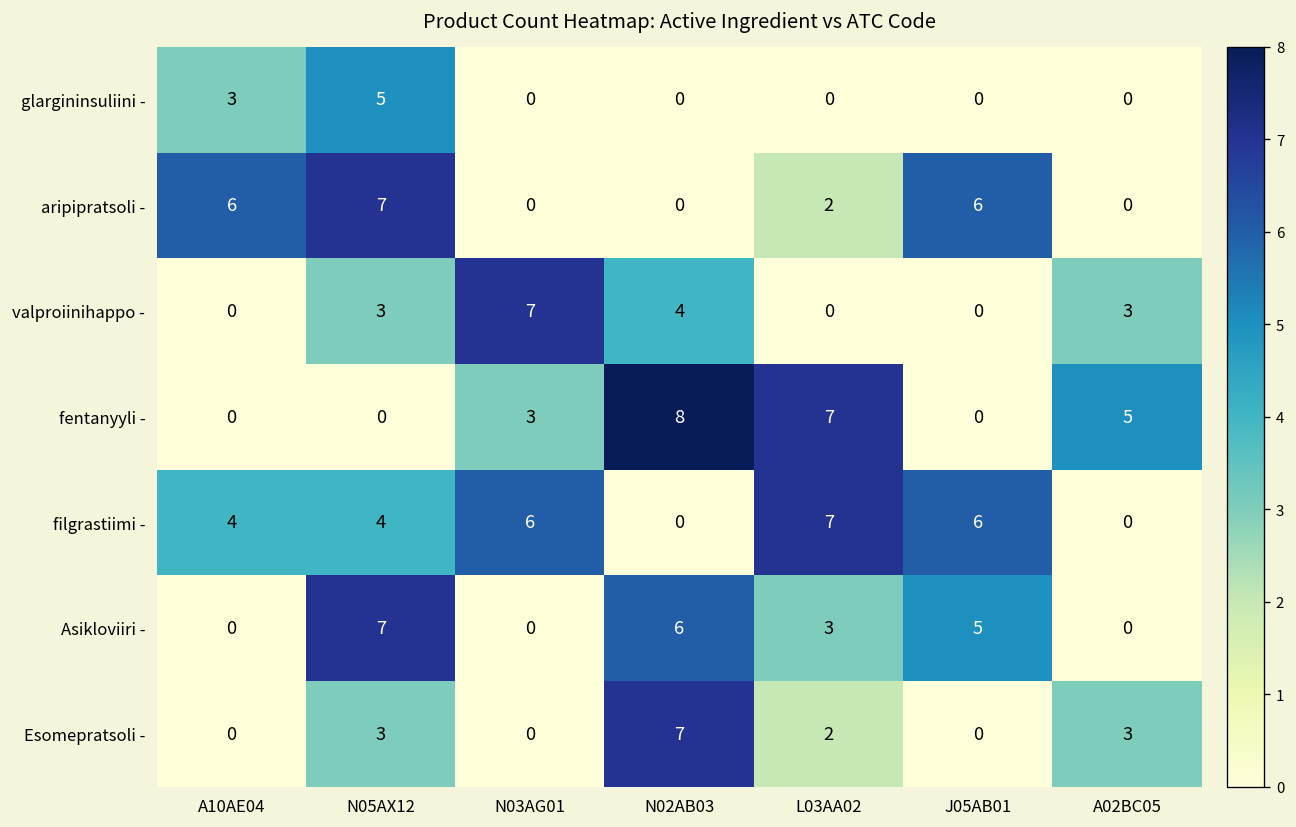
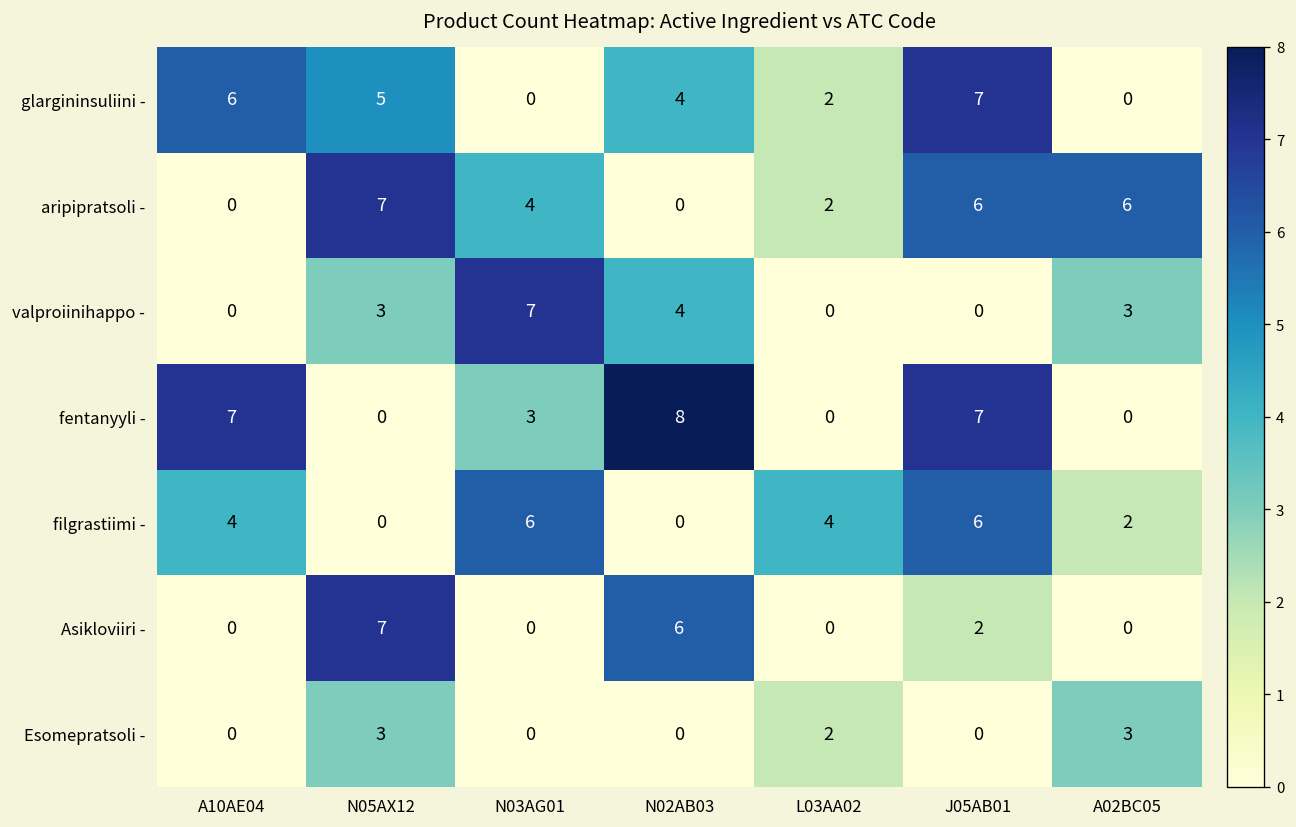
  {
    "glargininsuliini -": {
-     "A10AE04": 3,
+     "A10AE04": 6,
      "N05AX12": 5,
      "N03AG01": 0,
-     "N02AB03": 0,
-     "L03AA02": 0,
-     "J05AB01": 0,
+     "N02AB03": 4,
+     "L03AA02": 2,
+     "J05AB01": 7,
      "A02BC05": 0
    },
    "aripipratsoli -": {
-     "A10AE04": 6,
+     "A10AE04": 0,
      "N05AX12": 7,
-     "N03AG01": 0,
+     "N03AG01": 4,
      "N02AB03": 0,
      "L03AA02": 2,
      "J05AB01": 6,
-     "A02BC05": 0
+     "A02BC05": 6
    },
    "valproiinihappo -": {
      "A10AE04": 0,
      "N05AX12": 3,
      "N03AG01": 7,
      "N02AB03": 4,
      "L03AA02": 0,
      "J05AB01": 0,
      "A02BC05": 3
    },
    "fentanyyli -": {
-     "A10AE04": 0,
+     "A10AE04": 7,
      "N05AX12": 0,
      "N03AG01": 3,
      "N02AB03": 8,
-     "L03AA02": 7,
-     "J05AB01": 0,
-     "A02BC05": 5
+     "L03AA02": 0,
+     "J05AB01": 7,
+     "A02BC05": 0
    },
    "filgrastiimi -": {
      "A10AE04": 4,
-     "N05AX12": 4,
+     "N05AX12": 0,
      "N03AG01": 6,
      "N02AB03": 0,
-     "L03AA02": 7,
+     "L03AA02": 4,
      "J05AB01": 6,
-     "A02BC05": 0
+     "A02BC05": 2
    },
    "Asikloviiri -": {
      "A10AE04": 0,
      "N05AX12": 7,
      "N03AG01": 0,
      "N02AB03": 6,
-     "L03AA02": 3,
-     "J05AB01": 5,
+     "L03AA02": 0,
+     "J05AB01": 2,
      "A02BC05": 0
    },
    "Esomepratsoli -": {
      "A10AE04": 0,
      "N05AX12": 3,
      "N03AG01": 0,
-     "N02AB03": 7,
+     "N02AB03": 0,
      "L03AA02": 2,
      "J05AB01": 0,
      "A02BC05": 3
    }
  }
